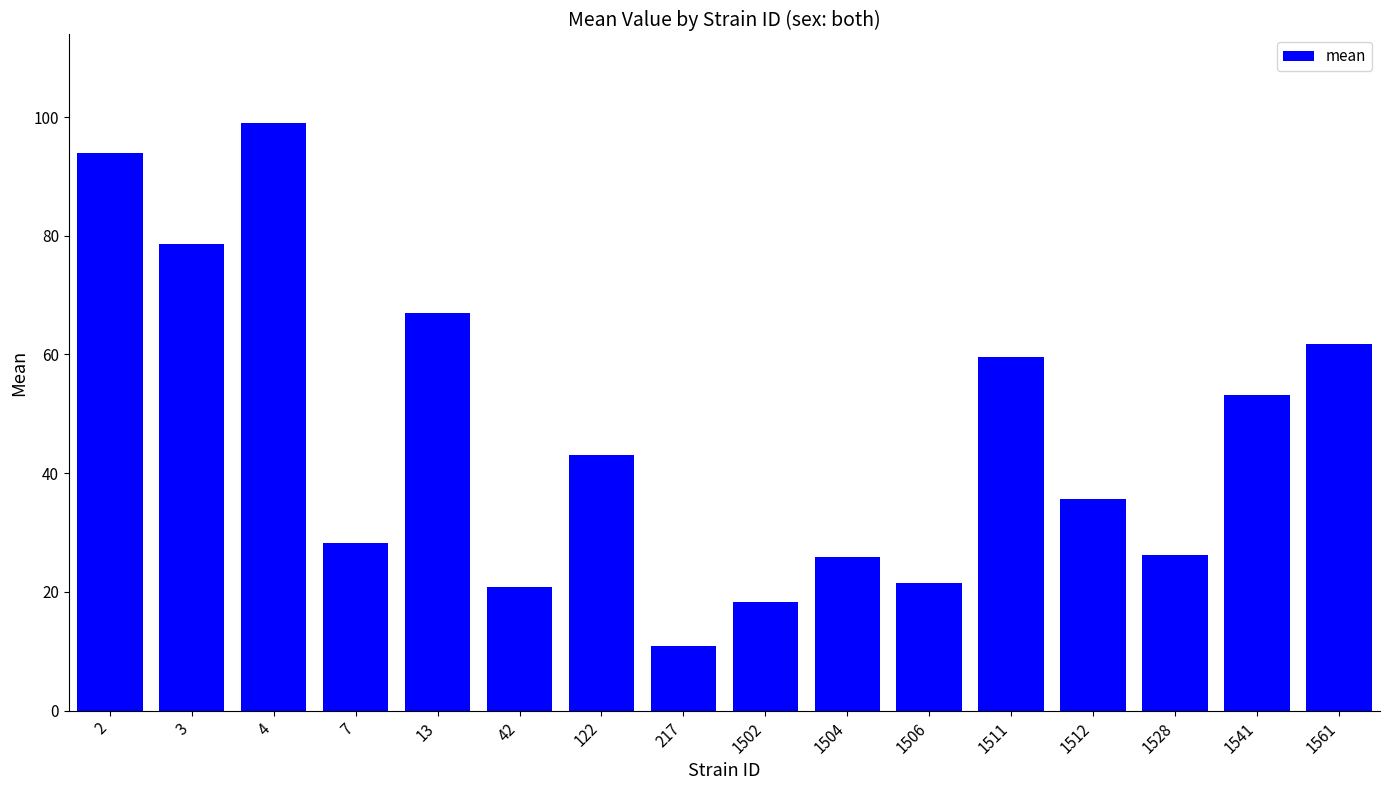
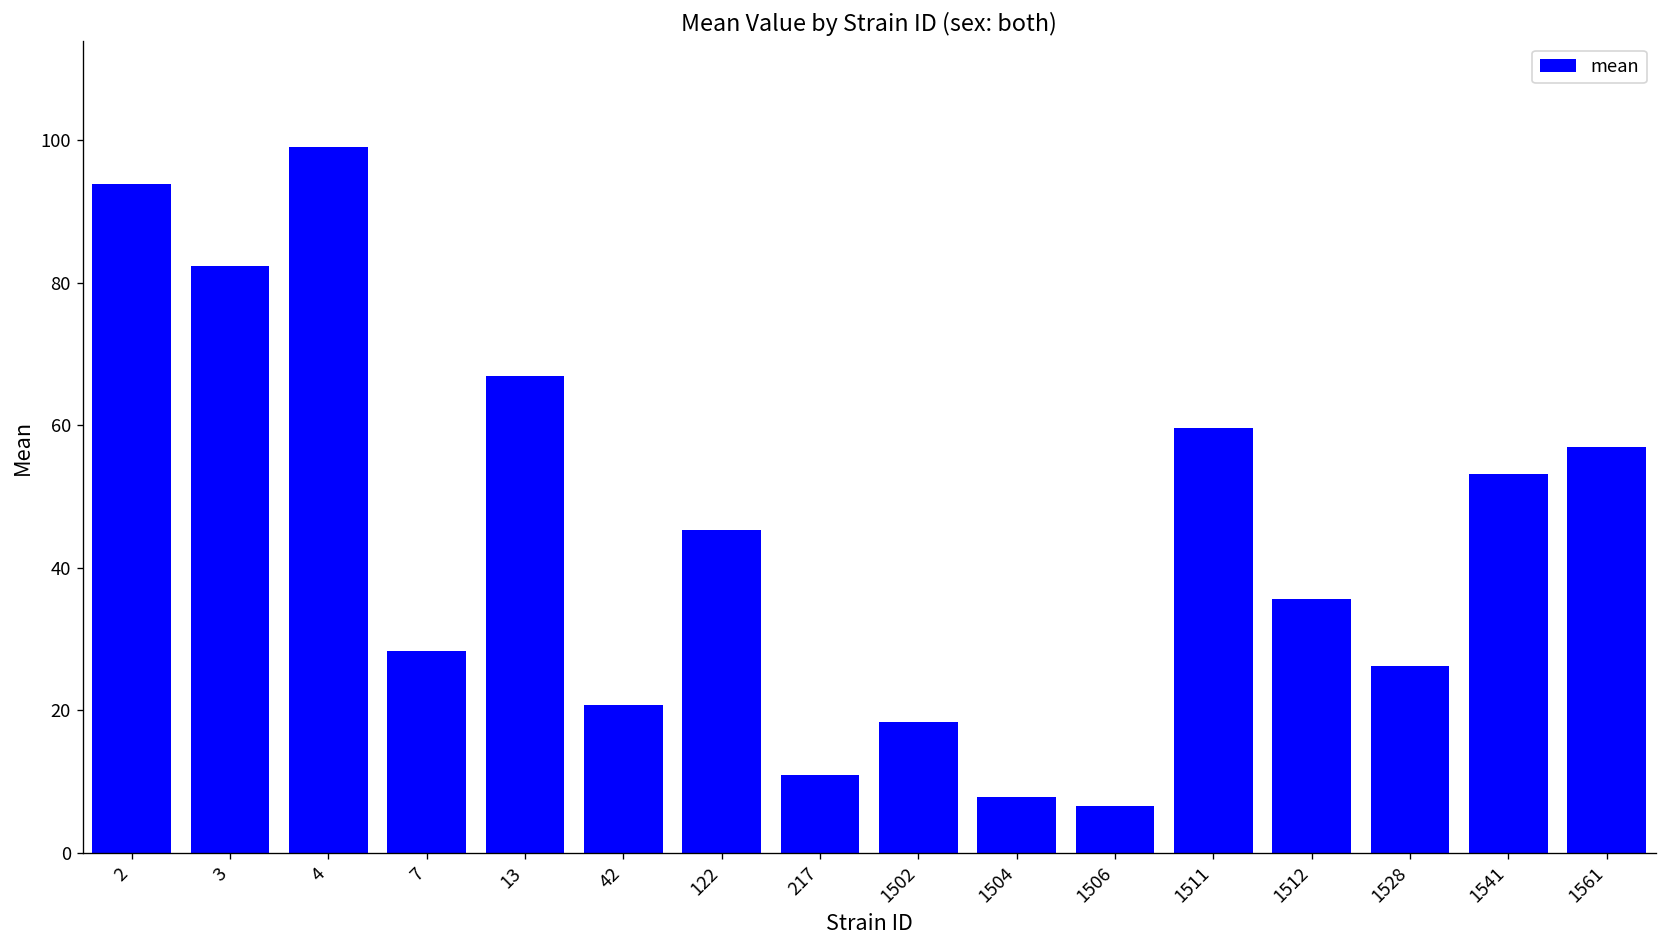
  {
    "2": 94,
-   "3": 79,
+   "3": 82,
    "4": 99,
    "7": 28,
    "13": 67,
    "42": 21,
-   "122": 43,
+   "122": 45,
    "217": 11,
    "1502": 18,
-   "1504": 26,
-   "1506": 21,
+   "1504": 8,
+   "1506": 7,
    "1511": 60,
    "1512": 36,
    "1528": 26,
    "1541": 53,
-   "1561": 62
+   "1561": 57
  }
